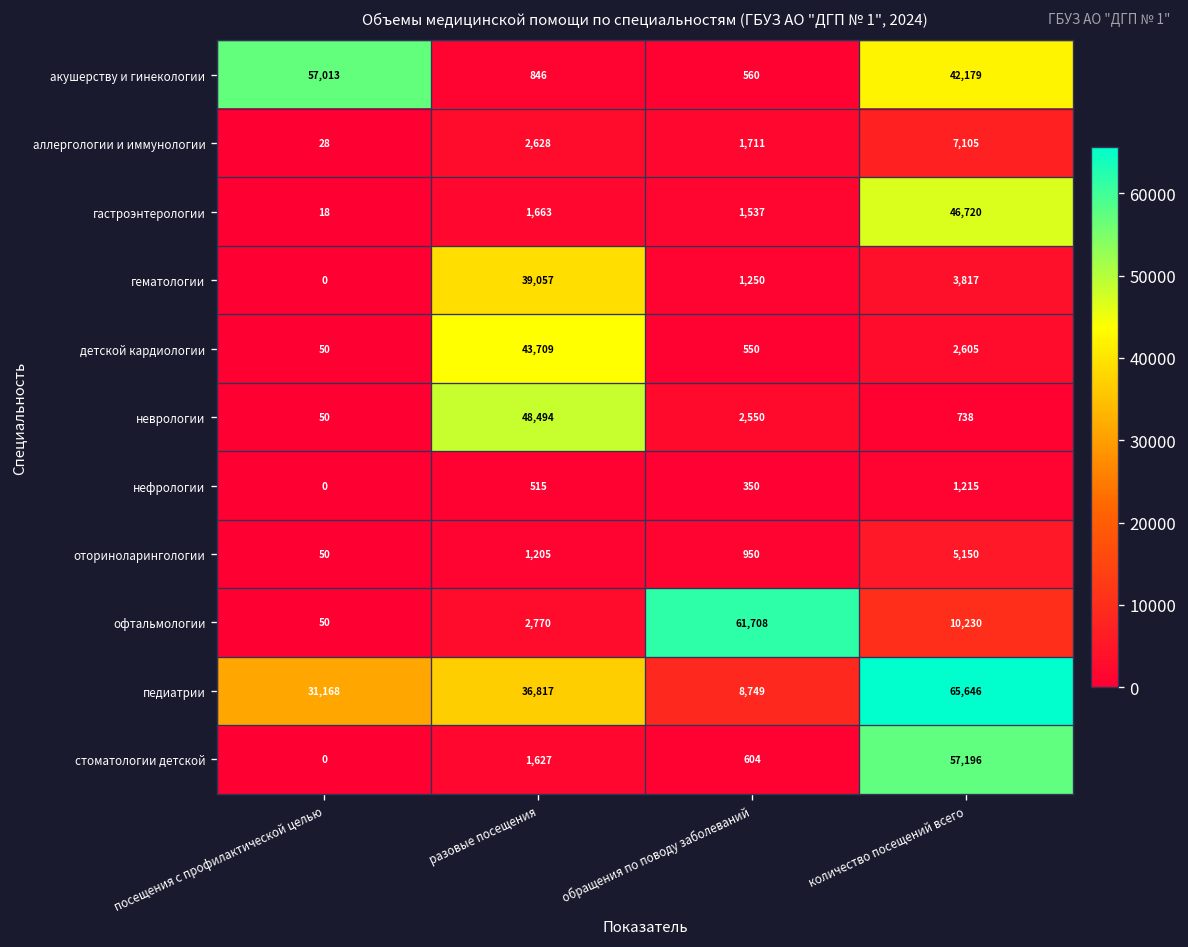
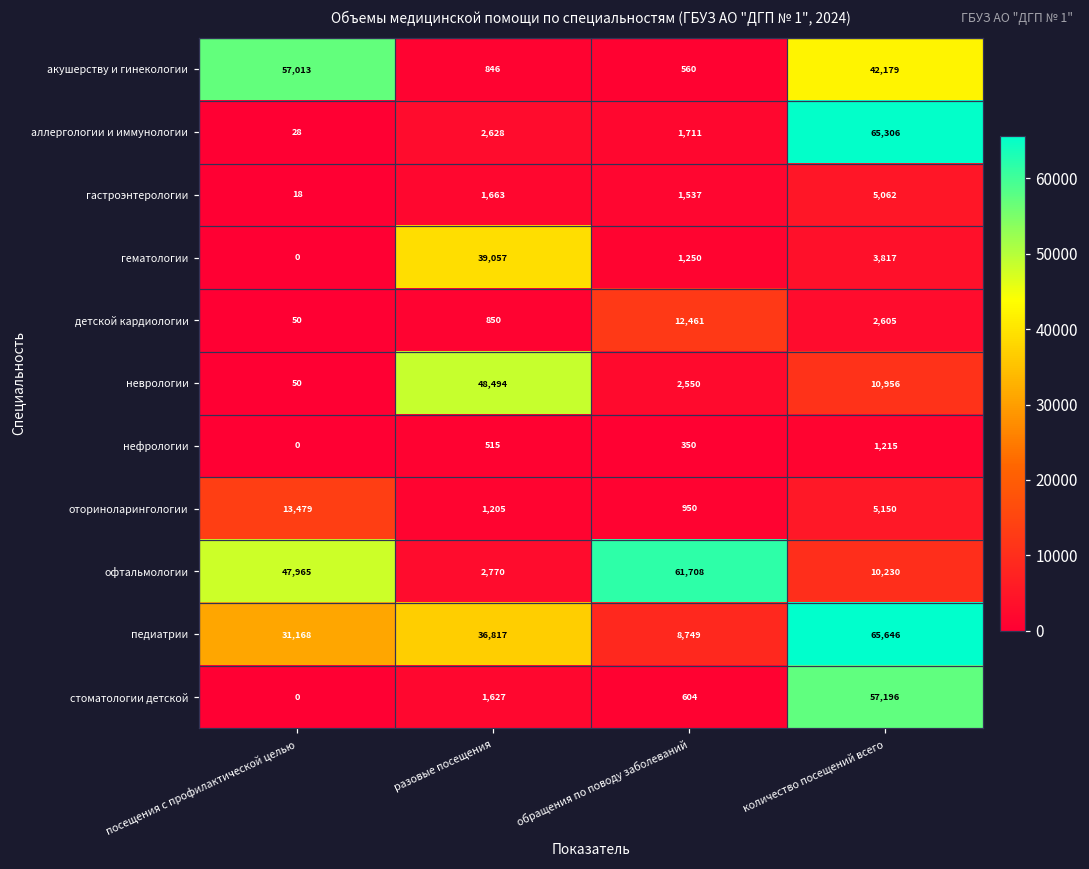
  {
    "акушерству и гинекологии": {
      "посещения с профилактической целью": "57,013",
      "разовые посещения": "846",
      "обращения по поводу заболеваний": "560",
      "количество посещений всего": "42,179"
    },
    "аллергологии и иммунологии": {
      "посещения с профилактической целью": "28",
      "разовые посещения": "2,628",
      "обращения по поводу заболеваний": "1,711",
-     "количество посещений всего": "7,105"
+     "количество посещений всего": "65,306"
    },
    "гастроэнтерологии": {
      "посещения с профилактической целью": "18",
      "разовые посещения": "1,663",
      "обращения по поводу заболеваний": "1,537",
-     "количество посещений всего": "46,720"
+     "количество посещений всего": "5,062"
    },
    "гематологии": {
      "посещения с профилактической целью": "0",
      "разовые посещения": "39,057",
      "обращения по поводу заболеваний": "1,250",
      "количество посещений всего": "3,817"
    },
    "детской кардиологии": {
      "посещения с профилактической целью": "50",
-     "разовые посещения": "43,709",
-     "обращения по поводу заболеваний": "550",
+     "разовые посещения": "850",
+     "обращения по поводу заболеваний": "12,461",
      "количество посещений всего": "2,605"
    },
    "неврологии": {
      "посещения с профилактической целью": "50",
      "разовые посещения": "48,494",
      "обращения по поводу заболеваний": "2,550",
-     "количество посещений всего": "738"
+     "количество посещений всего": "10,956"
    },
    "нефрологии": {
      "посещения с профилактической целью": "0",
      "разовые посещения": "515",
      "обращения по поводу заболеваний": "350",
      "количество посещений всего": "1,215"
    },
    "оториноларингологии": {
-     "посещения с профилактической целью": "50",
+     "посещения с профилактической целью": "13,479",
      "разовые посещения": "1,205",
      "обращения по поводу заболеваний": "950",
      "количество посещений всего": "5,150"
    },
    "офтальмологии": {
-     "посещения с профилактической целью": "50",
+     "посещения с профилактической целью": "47,965",
      "разовые посещения": "2,770",
      "обращения по поводу заболеваний": "61,708",
      "количество посещений всего": "10,230"
    },
    "педиатрии": {
      "посещения с профилактической целью": "31,168",
      "разовые посещения": "36,817",
      "обращения по поводу заболеваний": "8,749",
      "количество посещений всего": "65,646"
    },
    "стоматологии детской": {
      "посещения с профилактической целью": "0",
      "разовые посещения": "1,627",
      "обращения по поводу заболеваний": "604",
      "количество посещений всего": "57,196"
    }
  }
